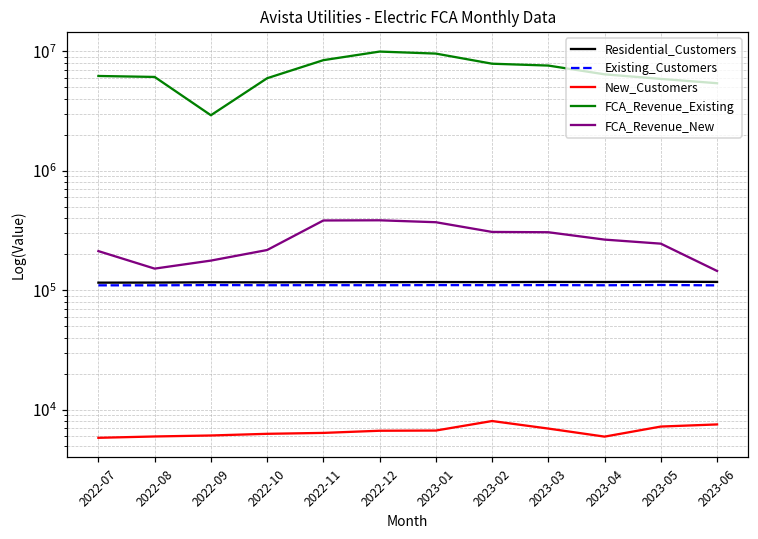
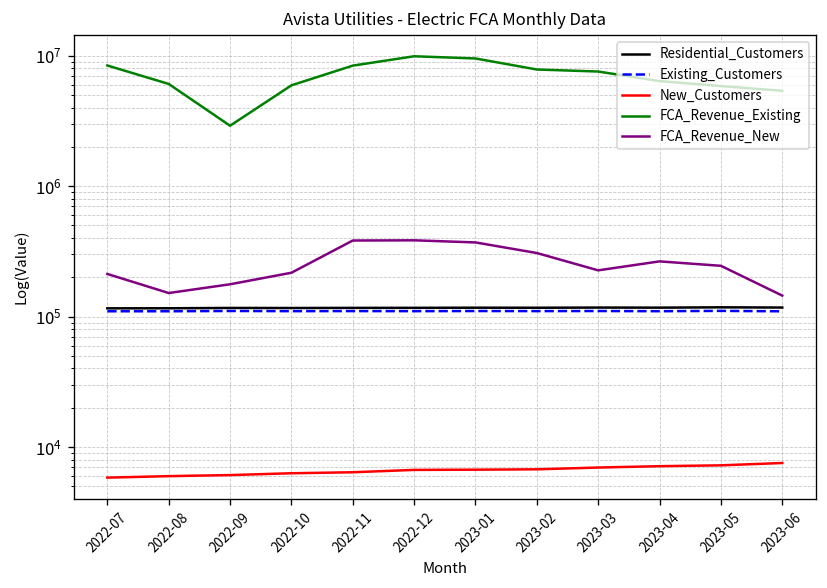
  {
    "Residential_Customers": {
      "2022-09": 120000,
      "2022-10": 120000,
      "2022-11": 120000,
      "2022-12": 120000,
      "2023-01": 120000,
      "2023-02": 120000,
      "2023-03": 120000,
      "2023-04": 120000,
      "2023-05": 120000,
      "2023-06": 120000
    },
    "Existing_Customers": {
      "2022-09": 110000,
      "2022-10": 110000,
      "2022-11": 110000,
      "2022-12": 110000,
      "2023-01": 110000,
      "2023-02": 110000,
      "2023-03": 110000,
      "2023-04": 110000,
      "2023-05": 110000,
      "2023-06": 110000
    },
    "New_Customers": {
      "2022-07": 6000,
      "2022-08": 6000,
      "2022-09": 6000,
      "2022-10": 6000,
      "2022-11": 6000,
      "2022-12": 7000,
      "2023-01": 7000,
-     "2023-02": 8000,
+     "2023-02": 7000,
      "2023-03": 7000,
-     "2023-04": 6000,
+     "2023-04": 7000,
      "2023-05": 7000,
      "2023-06": 8000
    },
    "FCA_Revenue_Existing": {
-     "2022-07": 6000000,
+     "2022-07": 8000000,
      "2022-08": 6000000,
      "2022-09": 2900000,
      "2022-10": 6000000,
      "2022-11": 8000000,
      "2022-12": 10000000,
      "2023-01": 10000000,
      "2023-02": 8000000,
      "2023-03": 8000000
    },
    "FCA_Revenue_New": {
      "2022-07": 210000,
      "2022-08": 150000,
      "2022-09": 180000,
      "2022-10": 220000,
      "2022-11": 380000,
      "2022-12": 380000,
      "2023-01": 370000,
      "2023-02": 310000,
-     "2023-03": 310000,
+     "2023-03": 230000,
      "2023-04": 270000,
      "2023-05": 250000,
      "2023-06": 140000
    }
  }
